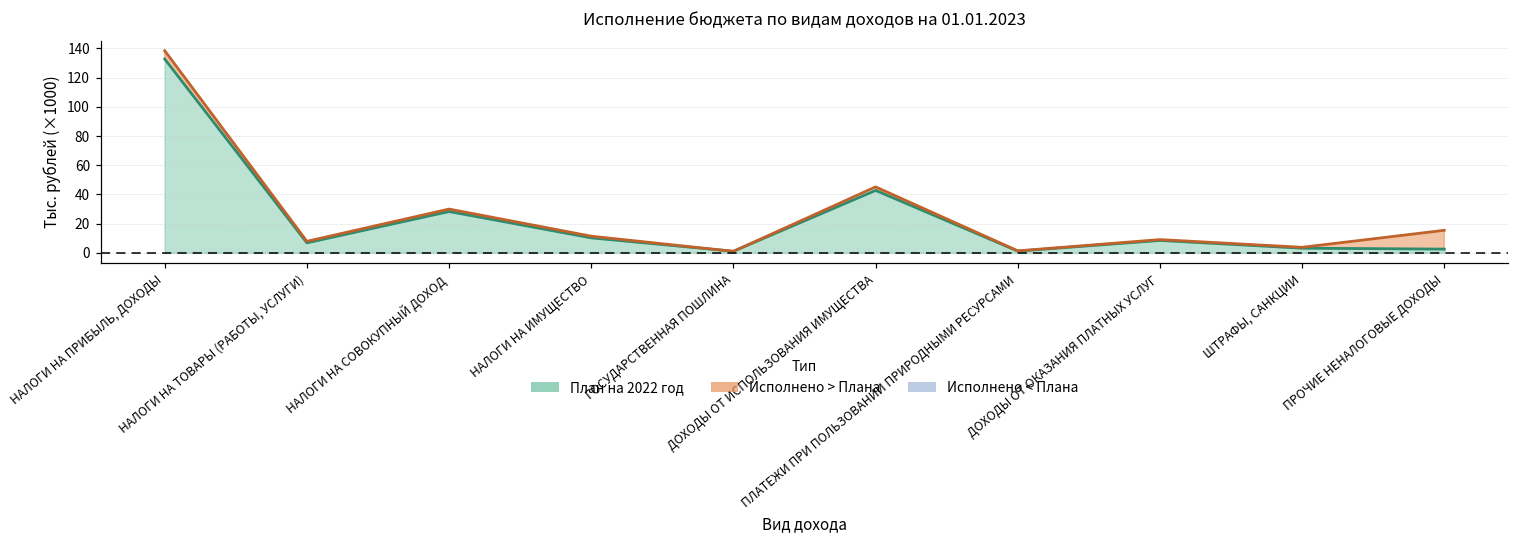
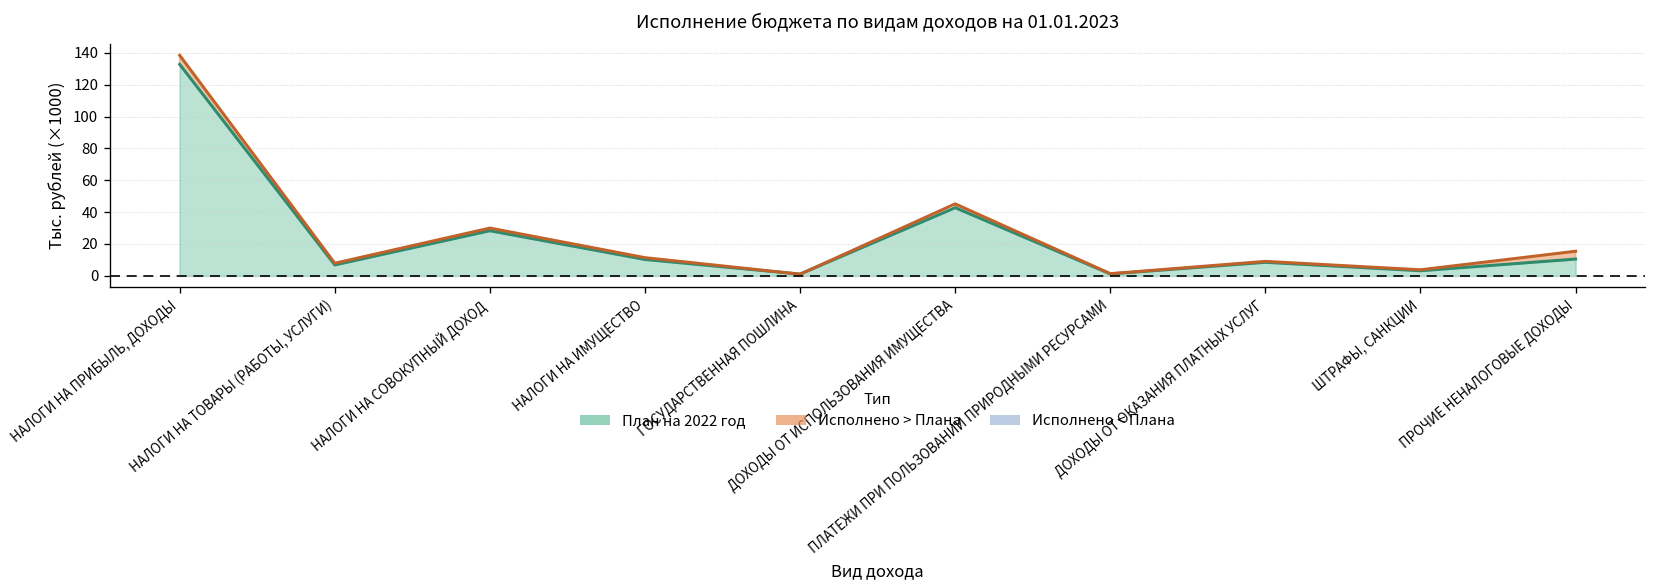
  {
    "План на 2022 год": {
      "НАЛОГИ НА ПРИБЫЛЬ, ДОХОДЫ": 133,
      "ДОХОДЫ ОТ ИСПОЛЬЗОВАНИЯ ИМУЩЕСТВА": 43,
-     "ПРОЧИЕ НЕНАЛОГОВЫЕ ДОХОДЫ": 3
+     "ПРОЧИЕ НЕНАЛОГОВЫЕ ДОХОДЫ": 11
    }
  }
